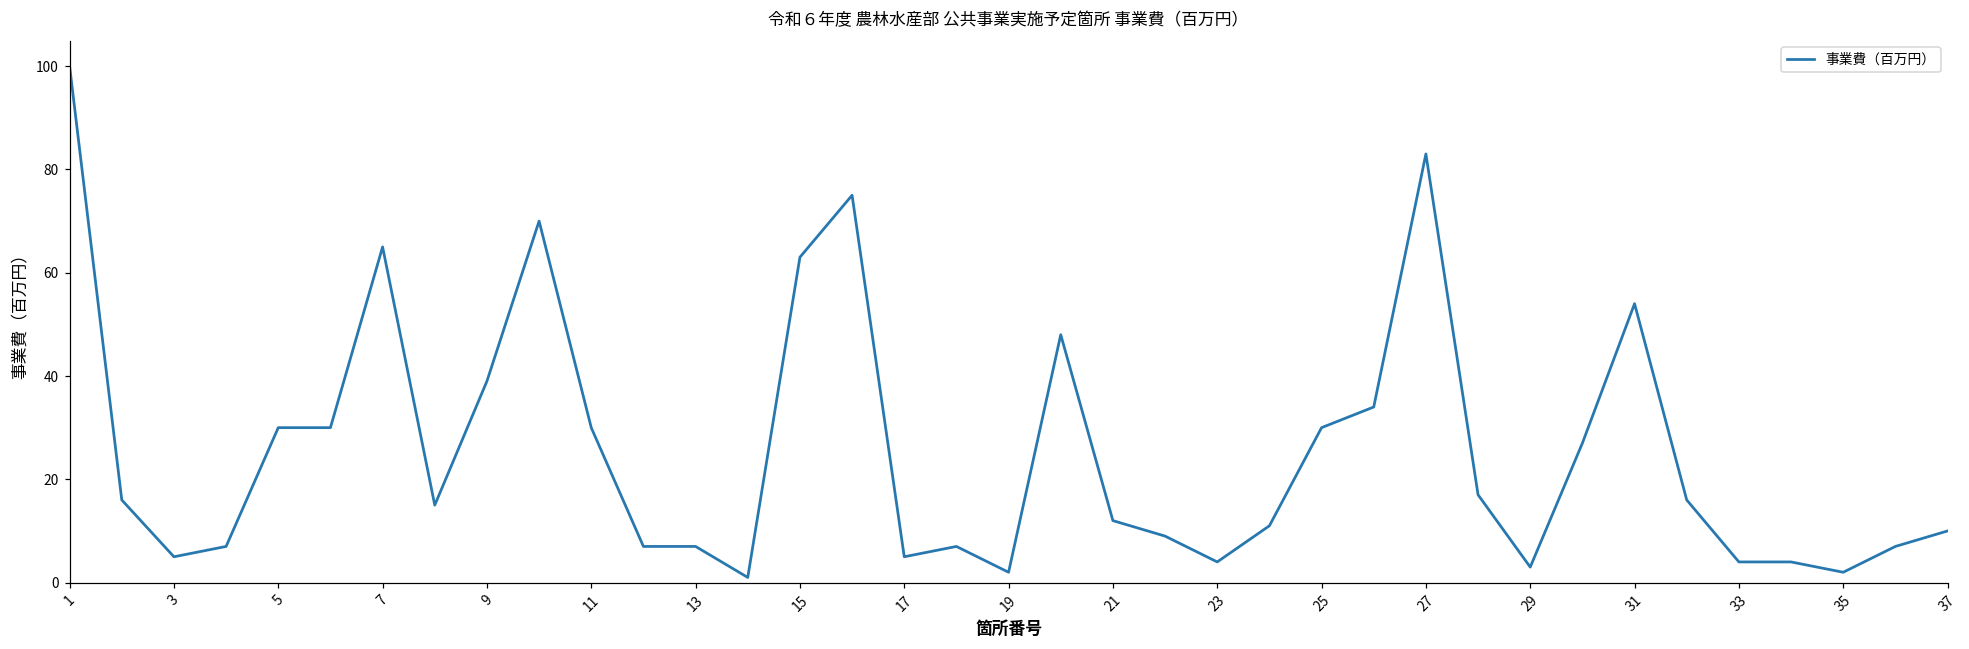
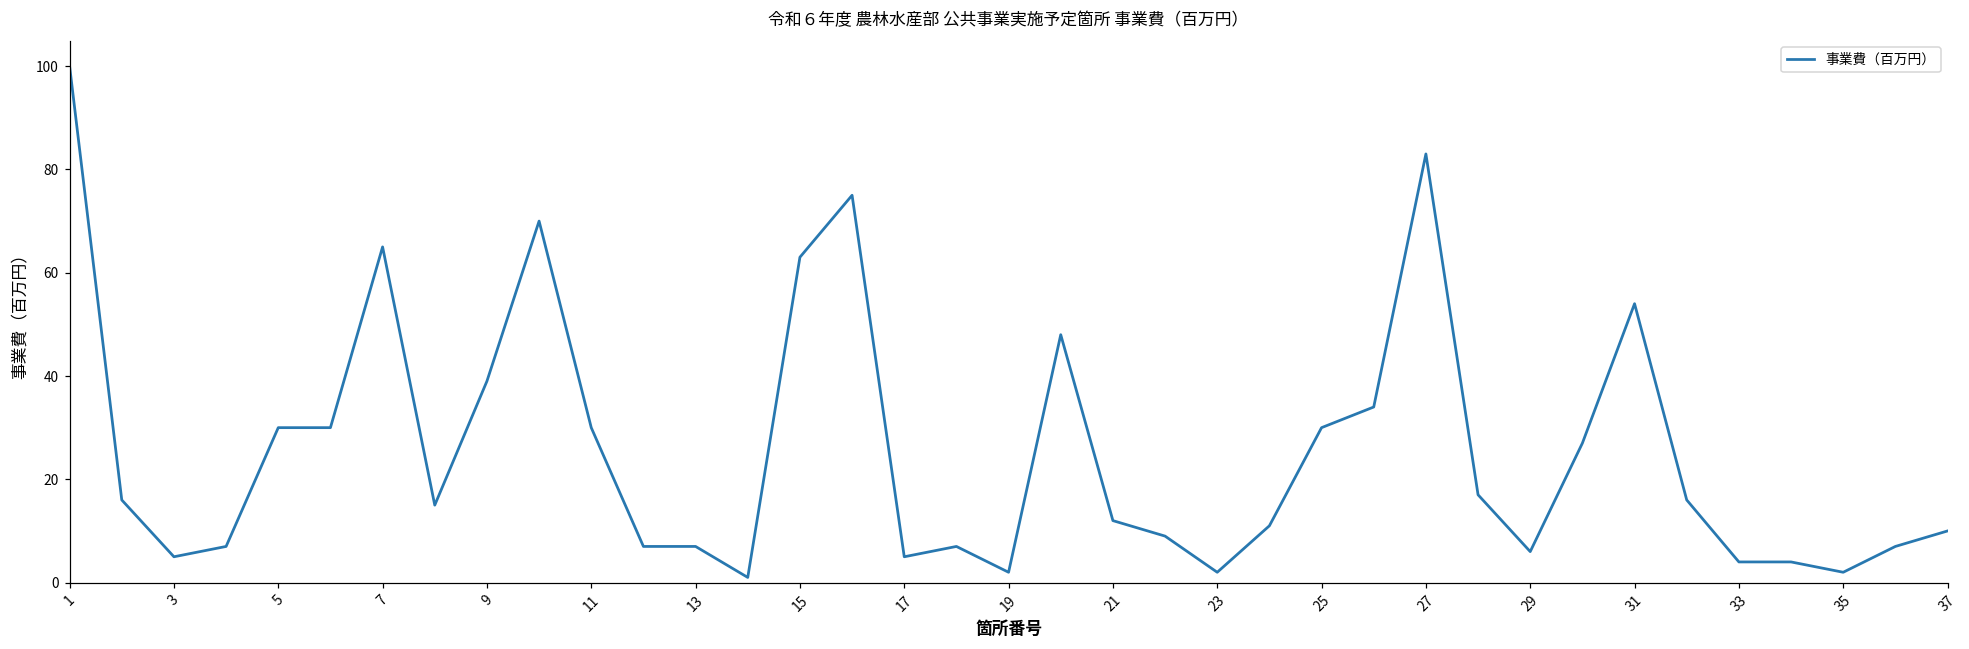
  {
    "1": 100,
    "3": 5,
    "5": 30,
    "7": 65,
    "9": 39,
    "11": 30,
    "13": 7,
    "15": 63,
    "17": 5,
    "19": 2,
    "21": 12,
-   "23": 4,
+   "23": 2,
    "25": 30,
    "27": 83,
-   "29": 3,
+   "29": 6,
    "31": 54,
    "33": 4,
    "35": 2,
    "37": 10
  }
